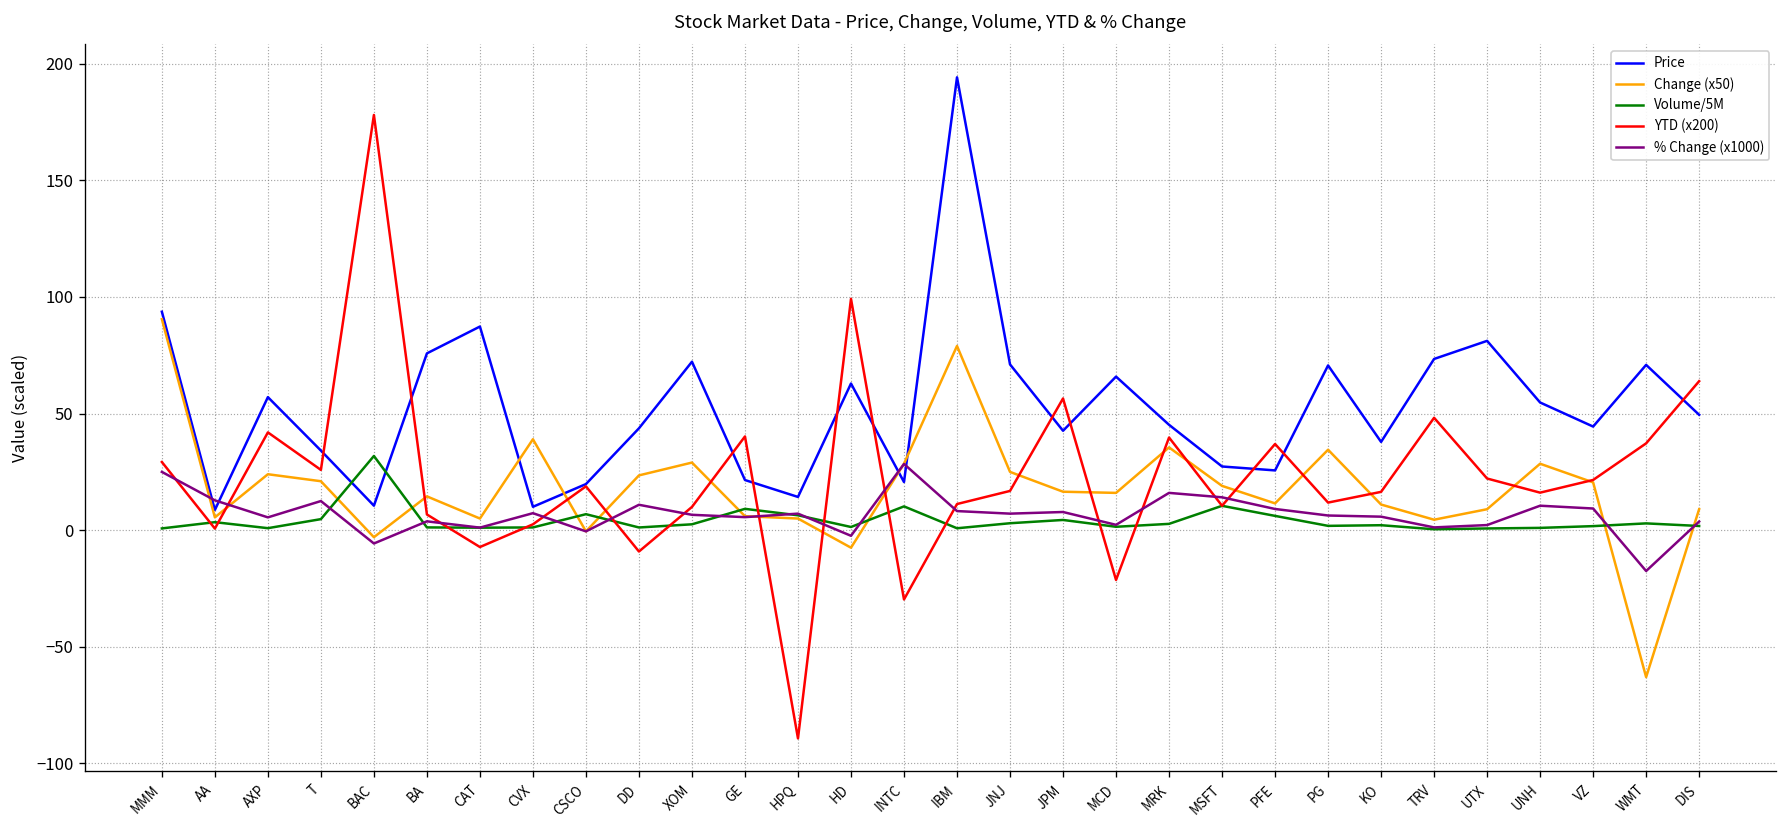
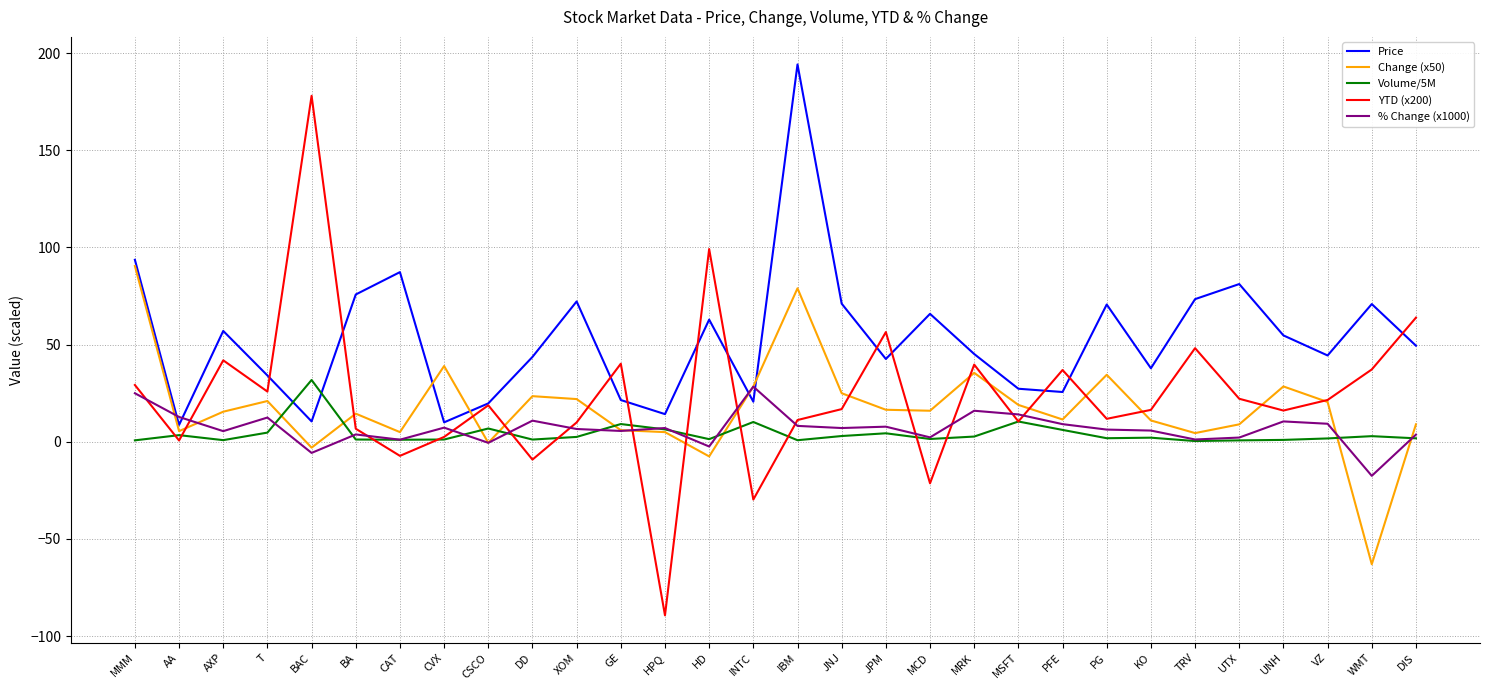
  {
    "Price": {
      "MMM": 94,
      "AA": 9,
      "AXP": 57,
      "T": 34,
      "BAC": 11,
      "BA": 76,
      "CAT": 87,
      "CVX": 10,
      "DD": 44,
      "XOM": 72,
      "GE": 22,
      "HPQ": 14,
      "HD": 63,
      "INTC": 21,
      "IBM": 194,
      "JNJ": 71,
      "JPM": 43,
      "MCD": 66,
      "MRK": 45,
      "MSFT": 27,
      "PFE": 26,
      "PG": 71,
      "KO": 38,
      "TRV": 73,
      "UTX": 81,
      "UNH": 55,
      "VZ": 44,
      "WMT": 71,
      "DIS": 49
    },
    "Change (x50)": {
      "MMM": 91,
      "AA": 6,
-     "AXP": 24,
+     "AXP": 16,
      "T": 21,
      "BAC": -3,
      "BA": 14,
      "CAT": 5,
      "CVX": 39,
      "DD": 24,
-     "XOM": 29,
+     "XOM": 22,
      "HPQ": 5,
      "HD": -8,
      "IBM": 79,
      "JNJ": 25,
      "JPM": 17,
      "MCD": 16,
      "MRK": 36,
      "MSFT": 19,
      "PFE": 12,
      "PG": 35,
      "KO": 11,
      "TRV": 5,
      "UTX": 9,
      "UNH": 28,
      "WMT": -63,
      "DIS": 9
    },
    "Volume/5M": {
      "MMM": 1,
      "AA": 3,
      "AXP": 1,
      "T": 5,
      "BAC": 32,
      "BA": 1,
      "CVX": 1,
      "CSCO": 7,
      "DD": 1,
      "XOM": 3,
      "GE": 9,
      "HD": 1,
      "INTC": 10,
      "IBM": 1,
      "JNJ": 3,
      "JPM": 4,
      "MRK": 3,
      "PFE": 6,
      "PG": 2,
      "KO": 2,
      "UTX": 1,
      "UNH": 1,
      "VZ": 2,
      "WMT": 3,
      "DIS": 2
    },
    "YTD (x200)": {
      "MMM": 29,
      "AA": 1,
      "AXP": 42,
      "T": 26,
      "BAC": 178,
      "BA": 7,
      "CAT": -7,
      "CVX": 3,
      "DD": -9,
      "XOM": 10,
      "GE": 40,
      "HPQ": -89,
      "HD": 99,
      "INTC": -30,
      "IBM": 11,
      "JNJ": 17,
      "JPM": 56,
      "MCD": -21,
      "MRK": 40,
      "PFE": 37,
      "PG": 12,
      "KO": 16,
      "TRV": 48,
      "UTX": 22,
      "UNH": 16,
      "WMT": 37,
      "DIS": 64
    },
    "% Change (x1000)": {
      "MMM": 25,
      "AA": 13,
      "AXP": 6,
      "T": 13,
      "BAC": -6,
      "BA": 4,
      "CVX": 7,
      "DD": 11,
      "XOM": 7,
      "HD": -2,
      "IBM": 8,
      "JNJ": 7,
      "JPM": 8,
      "MRK": 16,
      "MSFT": 14,
      "PFE": 9,
      "PG": 6,
      "KO": 6,
      "UTX": 2,
      "UNH": 11,
      "VZ": 9,
      "WMT": -18,
      "DIS": 4
    }
  }
